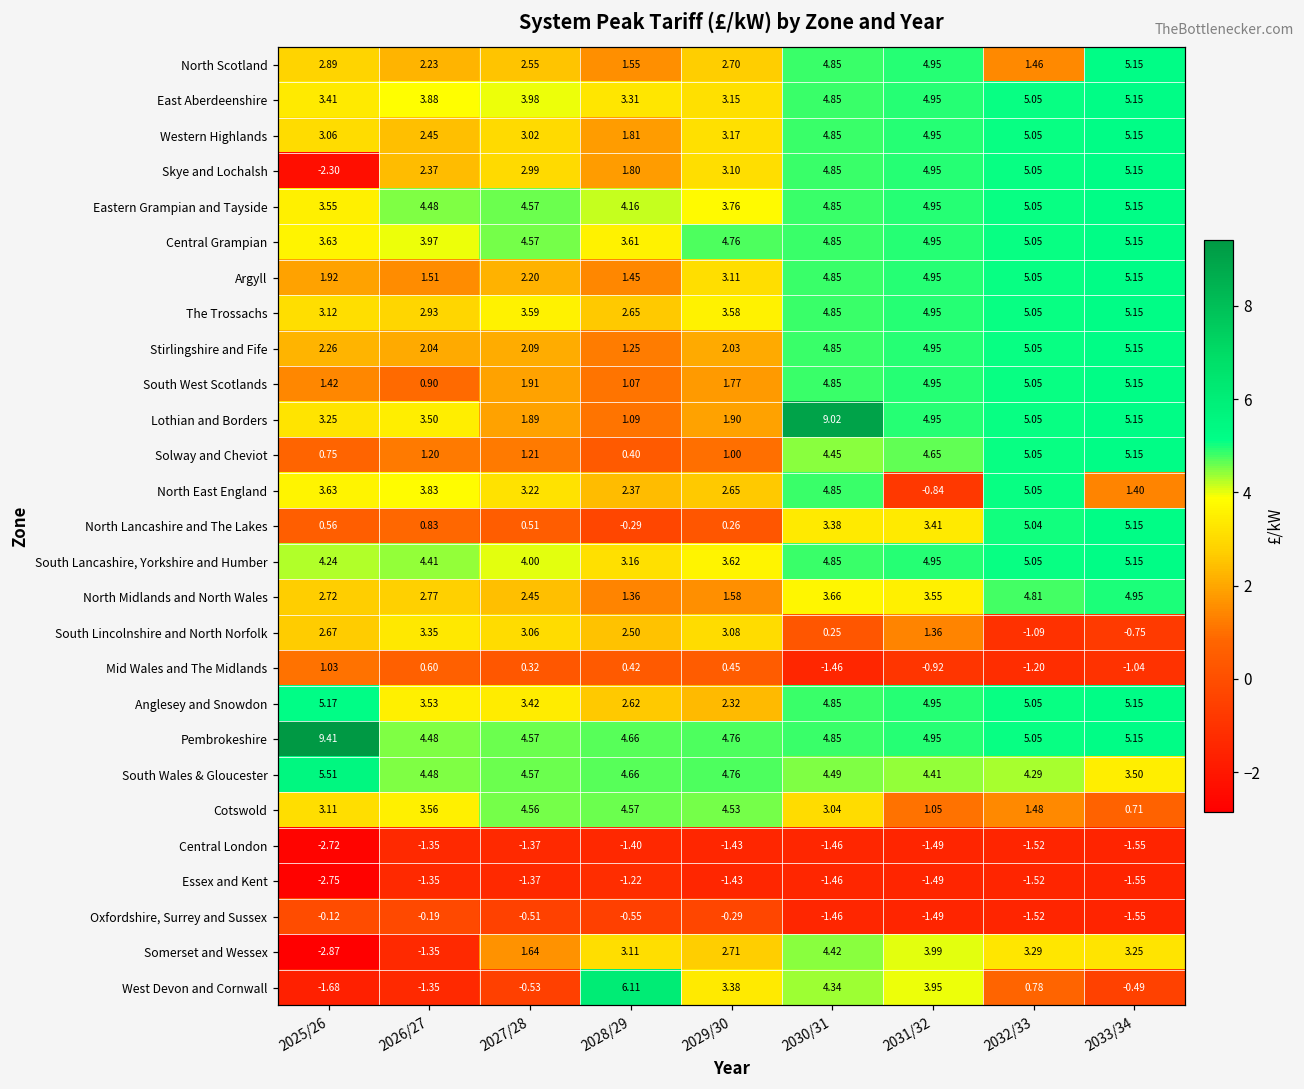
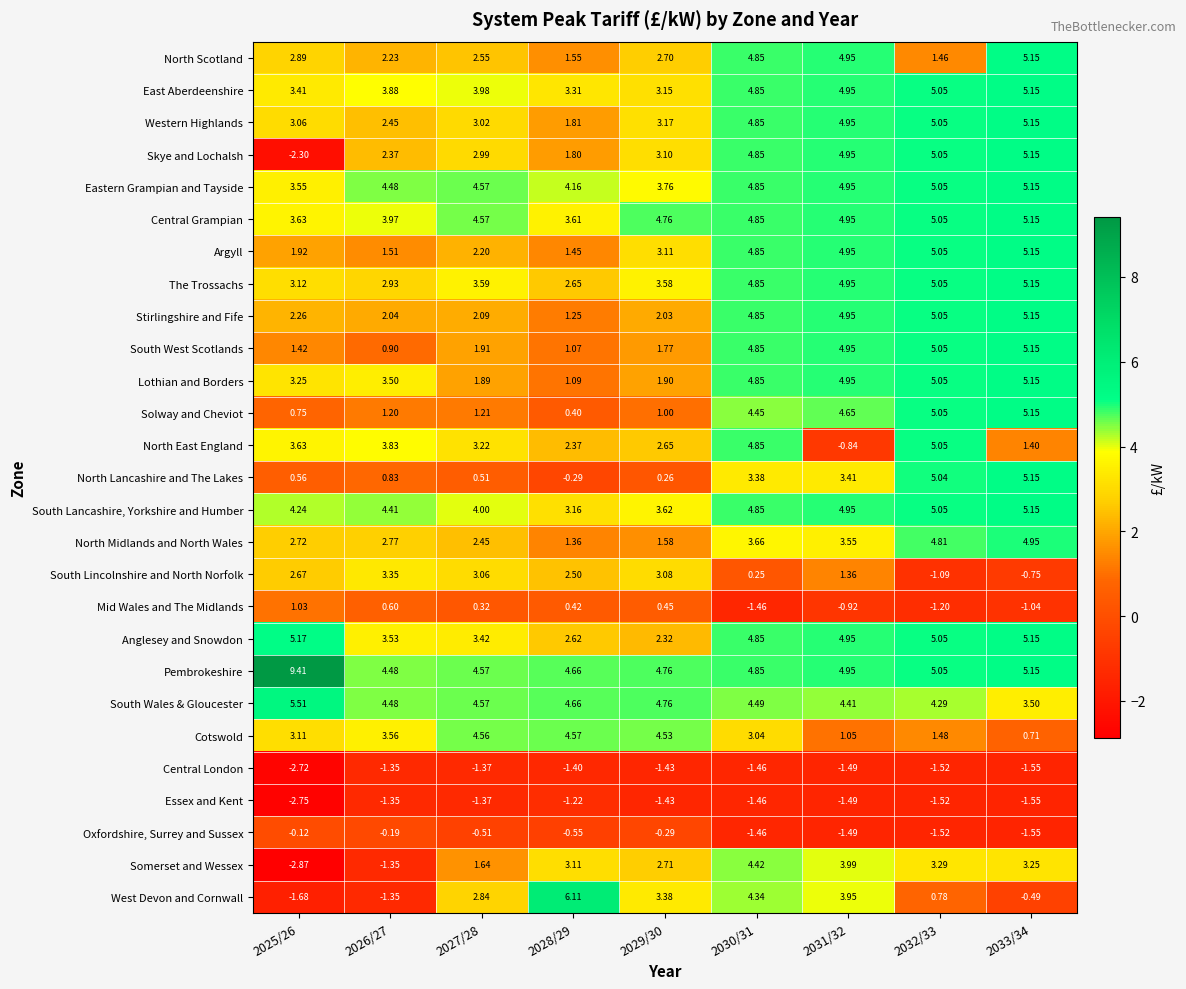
  {
    "Lothian and Borders": {
      "2025/26": 3.25,
      "2026/27": 3.50,
      "2027/28": 1.89,
      "2028/29": 1.09,
      "2029/30": 1.90,
-     "2030/31": 9.02,
+     "2030/31": 4.85,
      "2031/32": 4.95,
      "2032/33": 5.05,
      "2033/34": 5.15
    },
    "West Devon and Cornwall": {
      "2025/26": -1.68,
      "2026/27": -1.35,
-     "2027/28": -0.53,
+     "2027/28": 2.84,
      "2028/29": 6.11,
      "2029/30": 3.38,
      "2030/31": 4.34,
      "2031/32": 3.95,
      "2032/33": 0.78,
      "2033/34": -0.49
    }
  }
